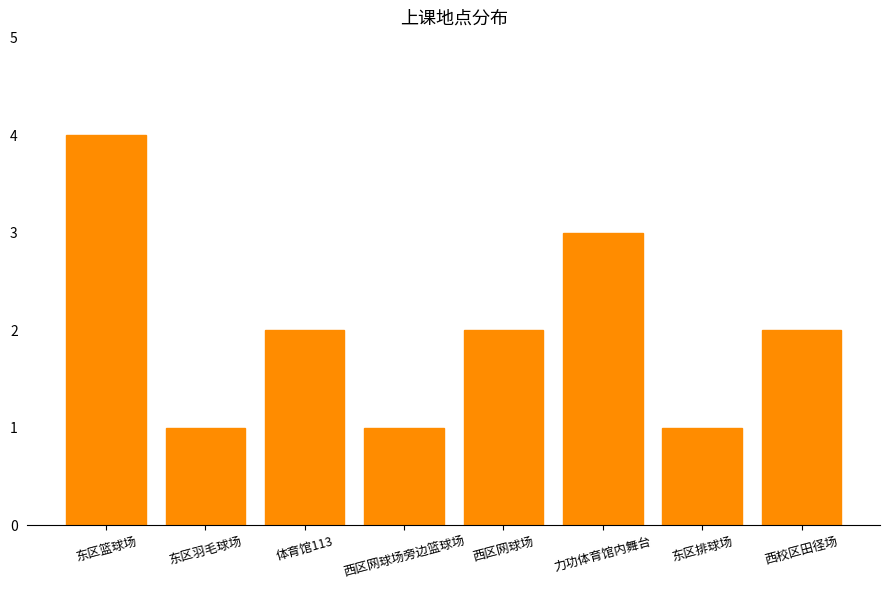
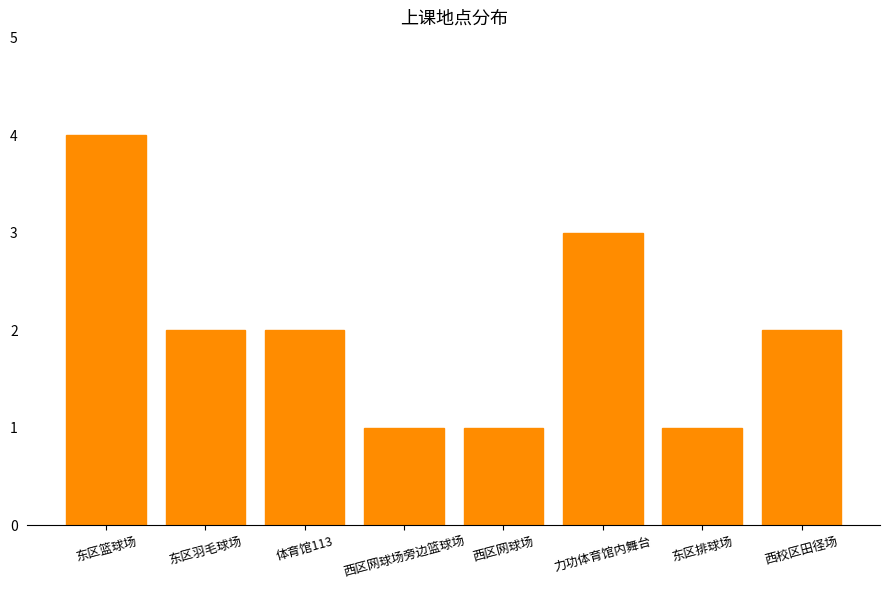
  {
    "东区篮球场": 4,
-   "东区羽毛球场": 1,
+   "东区羽毛球场": 2,
    "体育馆113": 2,
    "西区网球场旁边篮球场": 1,
-   "西区网球场": 2,
+   "西区网球场": 1,
    "力功体育馆内舞台": 3,
    "东区排球场": 1,
    "西校区田径场": 2
  }
